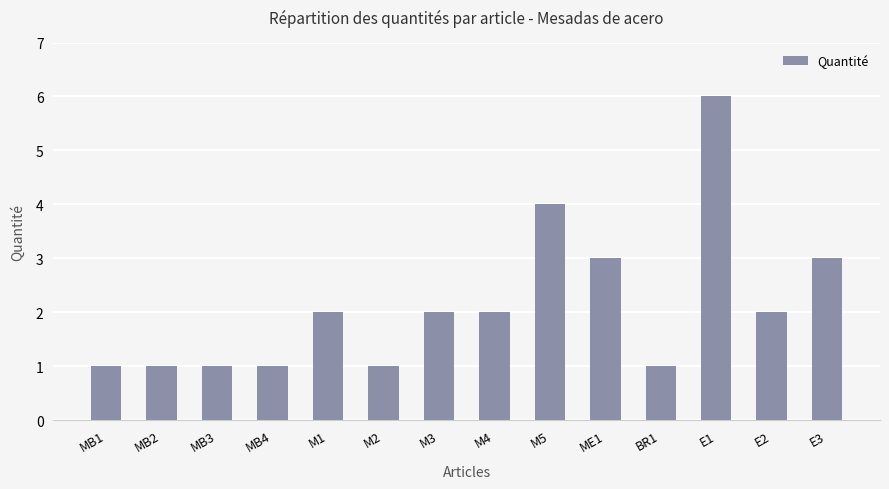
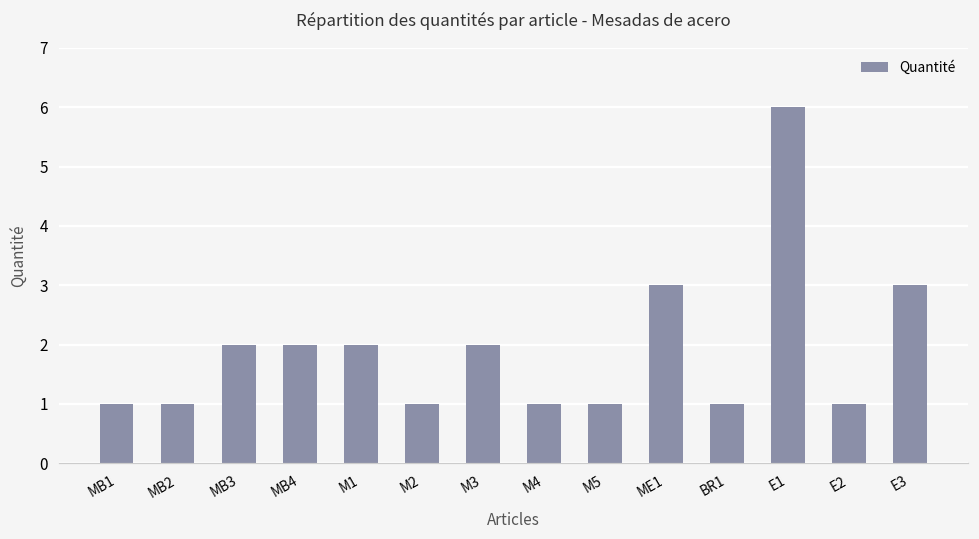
  {
    "MB1": 1,
    "MB2": 1,
-   "MB3": 1,
-   "MB4": 1,
+   "MB3": 2,
+   "MB4": 2,
    "M1": 2,
    "M2": 1,
    "M3": 2,
-   "M4": 2,
-   "M5": 4,
+   "M4": 1,
+   "M5": 1,
    "ME1": 3,
    "BR1": 1,
    "E1": 6,
-   "E2": 2,
+   "E2": 1,
    "E3": 3
  }
